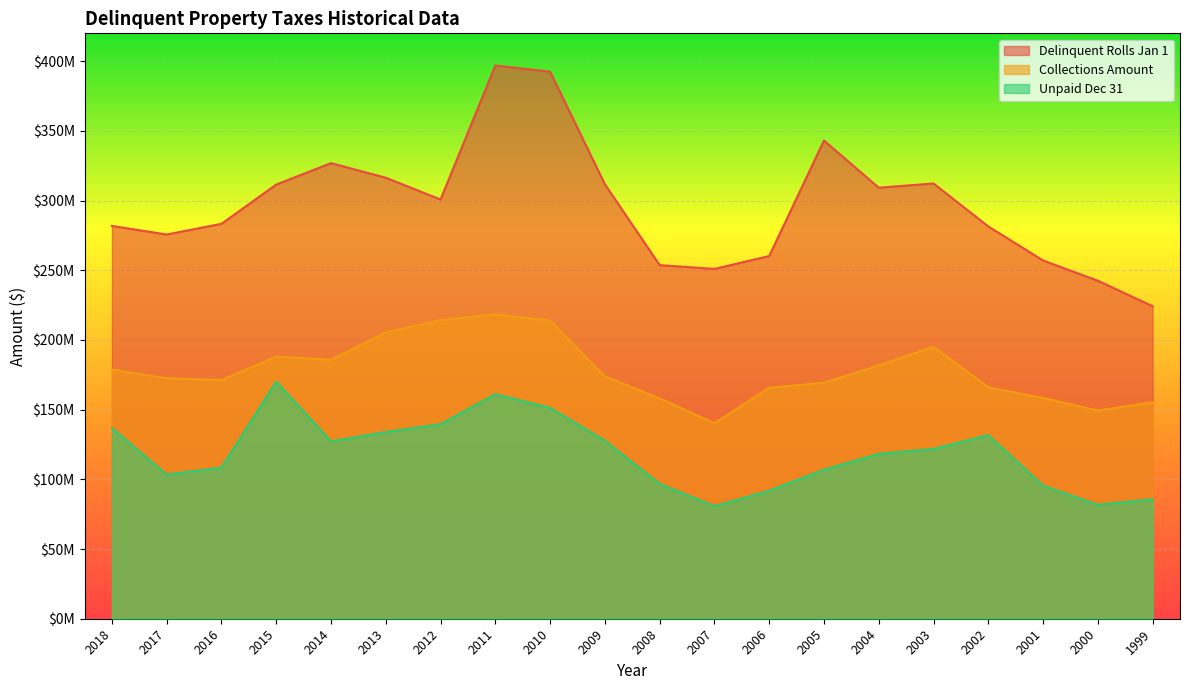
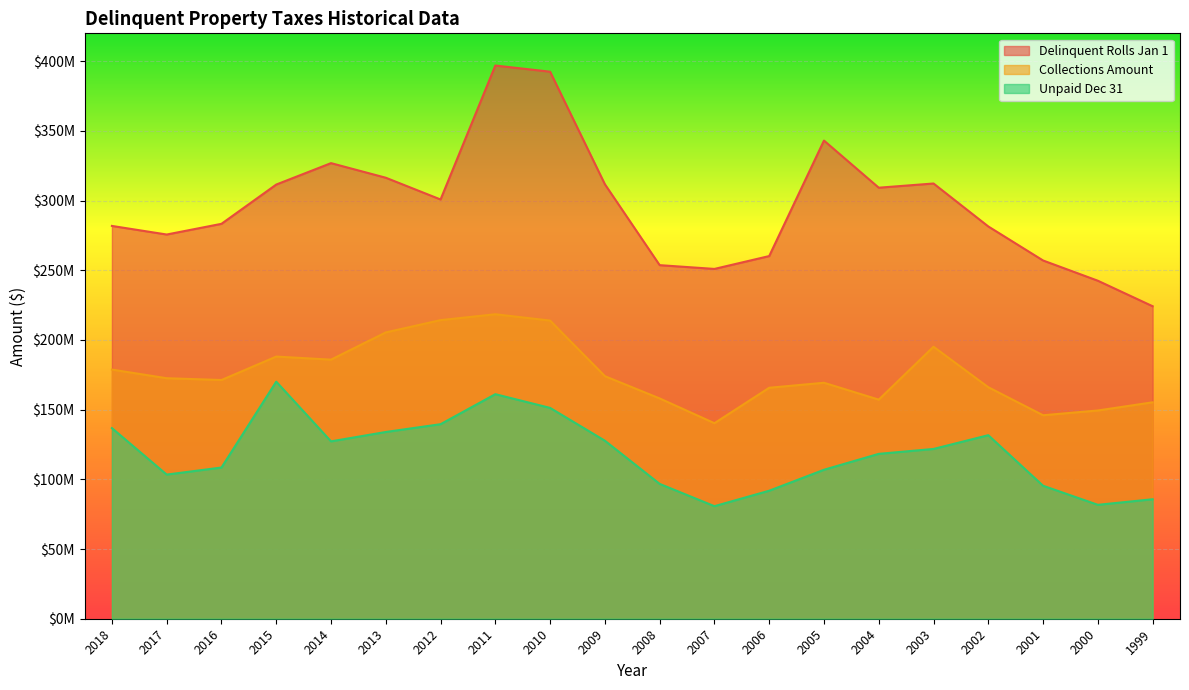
  {
    "Delinquent Rolls Jan 1": {
      "2018": "$282000000",
      "2017": "$276000000",
      "2016": "$283000000",
      "2015": "$312000000",
      "2014": "$327000000",
      "2013": "$316000000",
      "2012": "$301000000",
      "2011": "$397000000",
      "2010": "$392000000",
      "2009": "$312000000",
      "2008": "$254000000",
      "2007": "$251000000",
      "2006": "$260000000",
      "2005": "$343000000",
      "2004": "$309000000",
      "2003": "$312000000",
      "2002": "$281000000",
      "2001": "$257000000",
      "2000": "$243000000",
      "1999": "$224000000"
    },
    "Collections Amount": {
      "2018": "$179000000",
      "2017": "$173000000",
      "2016": "$171000000",
      "2015": "$188000000",
      "2014": "$186000000",
      "2013": "$205000000",
      "2012": "$214000000",
      "2011": "$218000000",
      "2010": "$214000000",
      "2009": "$174000000",
      "2008": "$158000000",
      "2007": "$140000000",
      "2006": "$166000000",
      "2005": "$169000000",
-     "2004": "$182000000",
+     "2004": "$157000000",
      "2003": "$195000000",
      "2002": "$166000000",
-     "2001": "$158000000",
+     "2001": "$146000000",
      "2000": "$149000000",
      "1999": "$155000000"
    },
    "Unpaid Dec 31": {
      "2018": "$137000000",
      "2017": "$103000000",
      "2016": "$108000000",
      "2015": "$170000000",
      "2014": "$127000000",
      "2013": "$134000000",
      "2012": "$140000000",
      "2011": "$161000000",
      "2010": "$151000000",
      "2009": "$128000000",
      "2008": "$97000000",
      "2007": "$81000000",
      "2006": "$92000000",
      "2005": "$107000000",
      "2004": "$118000000",
      "2003": "$122000000",
      "2002": "$132000000",
      "2001": "$95000000",
      "2000": "$82000000",
      "1999": "$86000000"
    }
  }
